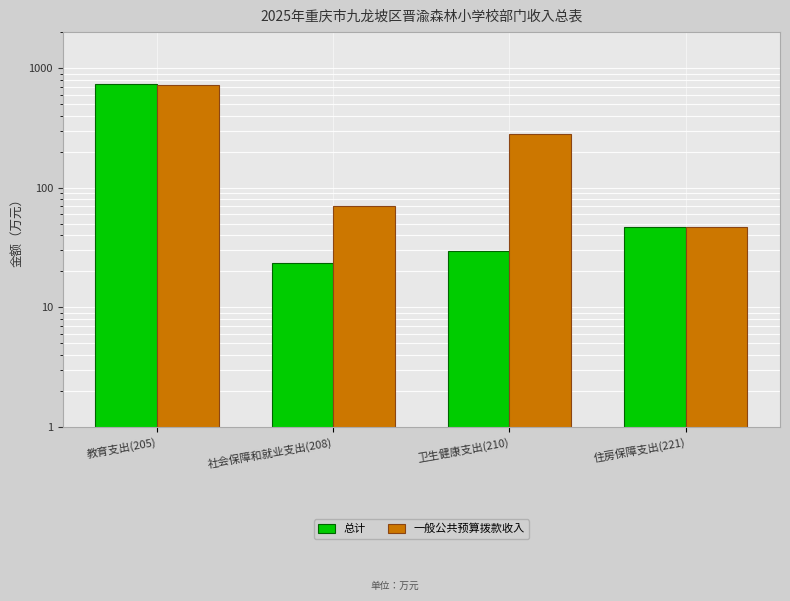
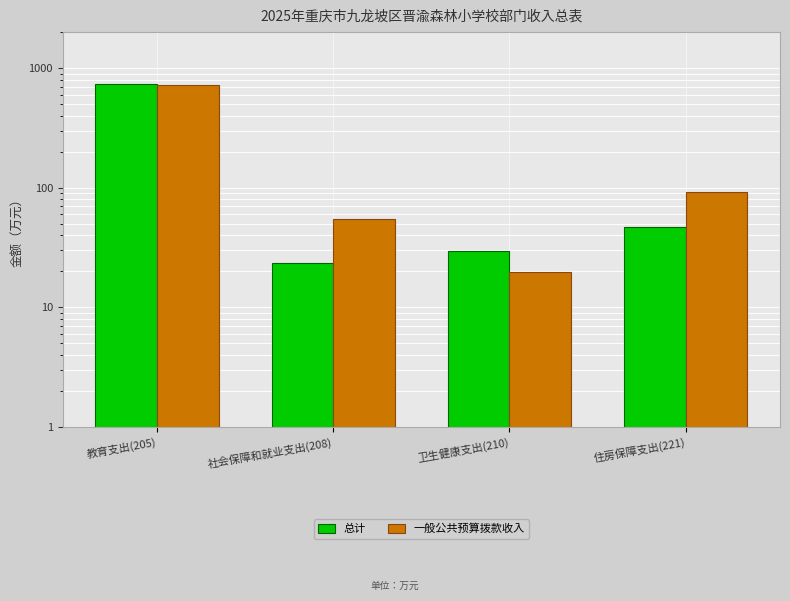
  {
    "总计": {
      "教育支出(205)": 700,
      "社会保障和就业支出(208)": 24,
      "卫生健康支出(210)": 29,
      "住房保障支出(221)": 47
    },
    "一般公共预算拨款收入": {
      "教育支出(205)": 700,
-     "社会保障和就业支出(208)": 70,
-     "卫生健康支出(210)": 280,
-     "住房保障支出(221)": 47
+     "社会保障和就业支出(208)": 50,
+     "卫生健康支出(210)": 20,
+     "住房保障支出(221)": 90
    }
  }
